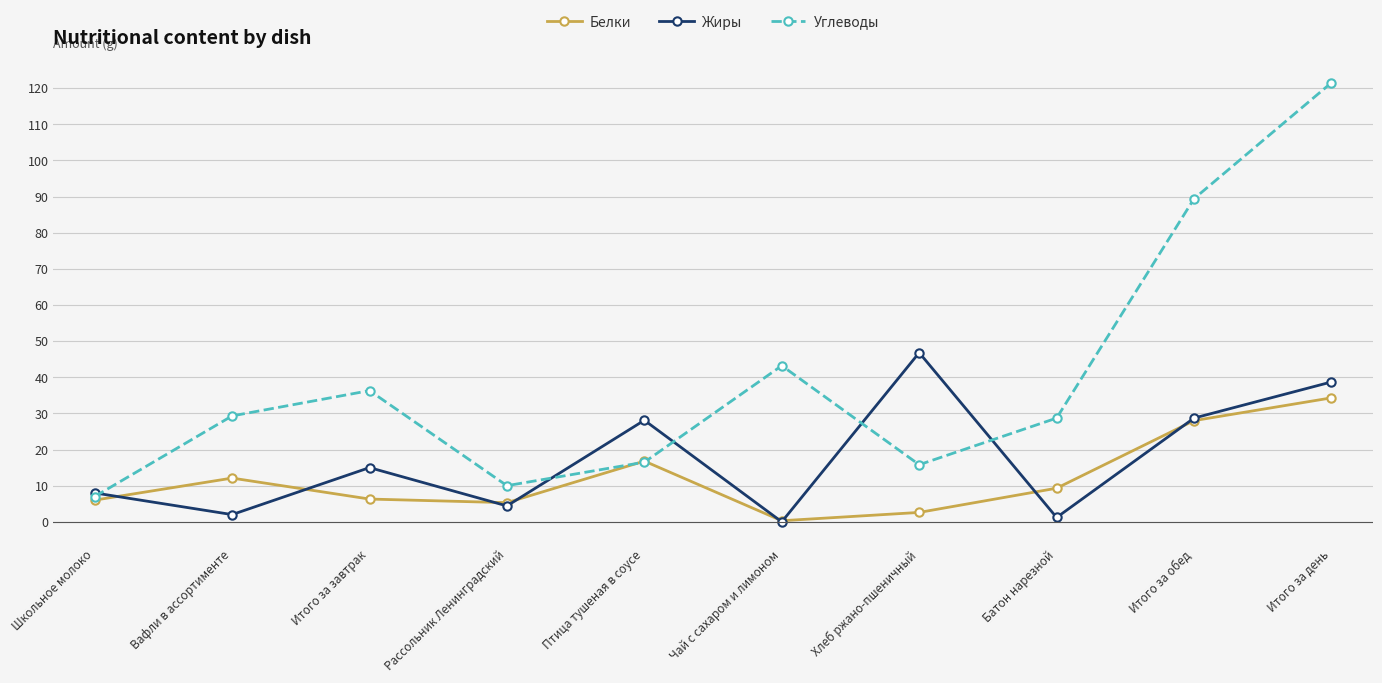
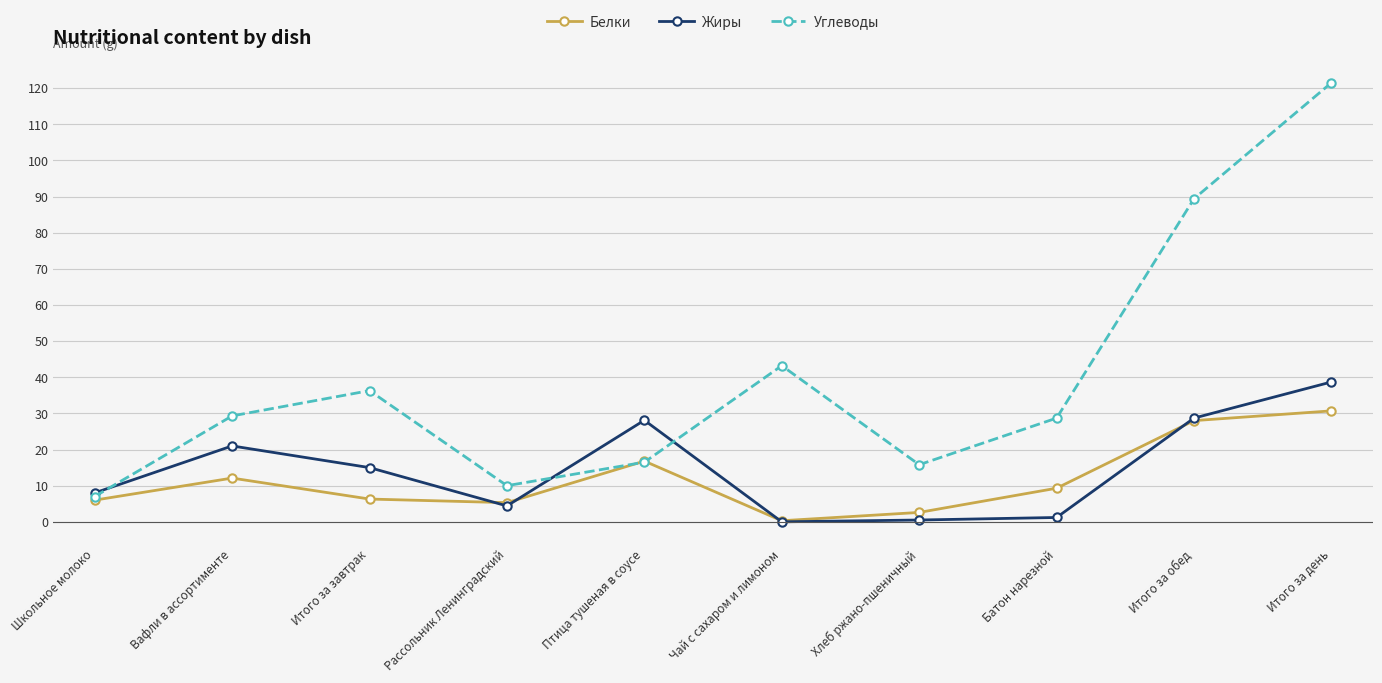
  {
    "Белки": {
      "Школьное молоко": 6,
      "Вафли в ассортименте": 12,
      "Итого за завтрак": 6,
      "Рассольник Ленинградский": 5,
      "Хлеб ржано-пшеничный": 3,
      "Батон нарезной": 9,
-     "Итого за день": 34
+     "Итого за день": 31
    },
    "Жиры": {
      "Школьное молоко": 8,
-     "Вафли в ассортименте": 2,
+     "Вафли в ассортименте": 21,
      "Итого за завтрак": 15,
      "Рассольник Ленинградский": 4,
      "Птица тушеная в соусе": 28,
-     "Хлеб ржано-пшеничный": 47,
+     "Хлеб ржано-пшеничный": 1,
      "Батон нарезной": 1,
      "Итого за день": 39
    },
    "Углеводы": {
      "Школьное молоко": 7,
      "Вафли в ассортименте": 29,
      "Итого за завтрак": 36,
      "Рассольник Ленинградский": 10,
      "Чай с сахаром и лимоном": 43,
      "Хлеб ржано-пшеничный": 16,
      "Батон нарезной": 29,
      "Итого за обед": 89,
      "Итого за день": 122
    }
  }
